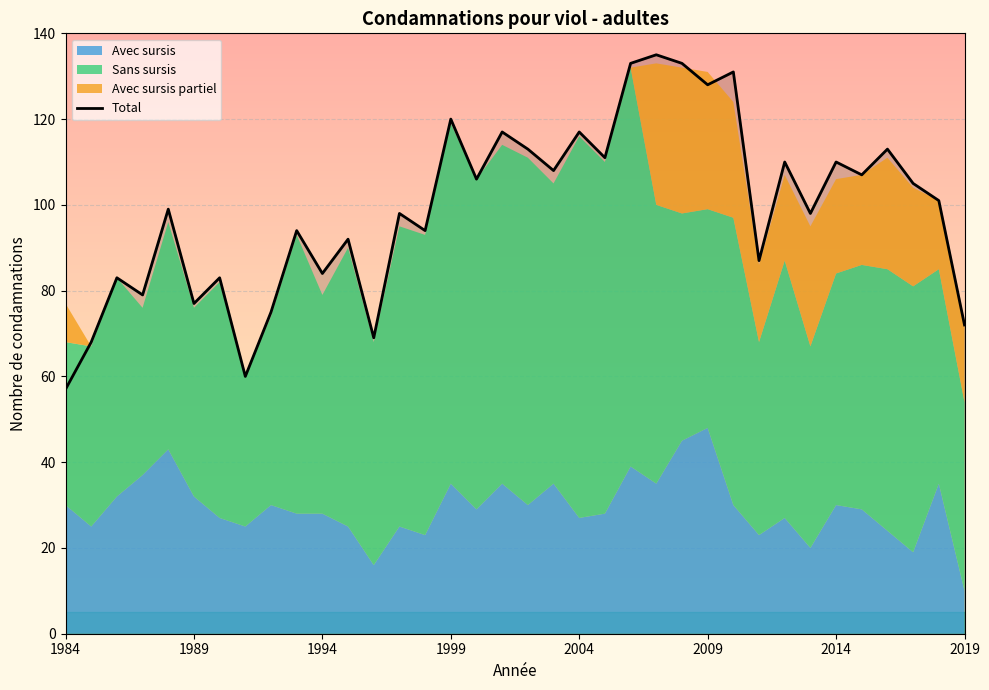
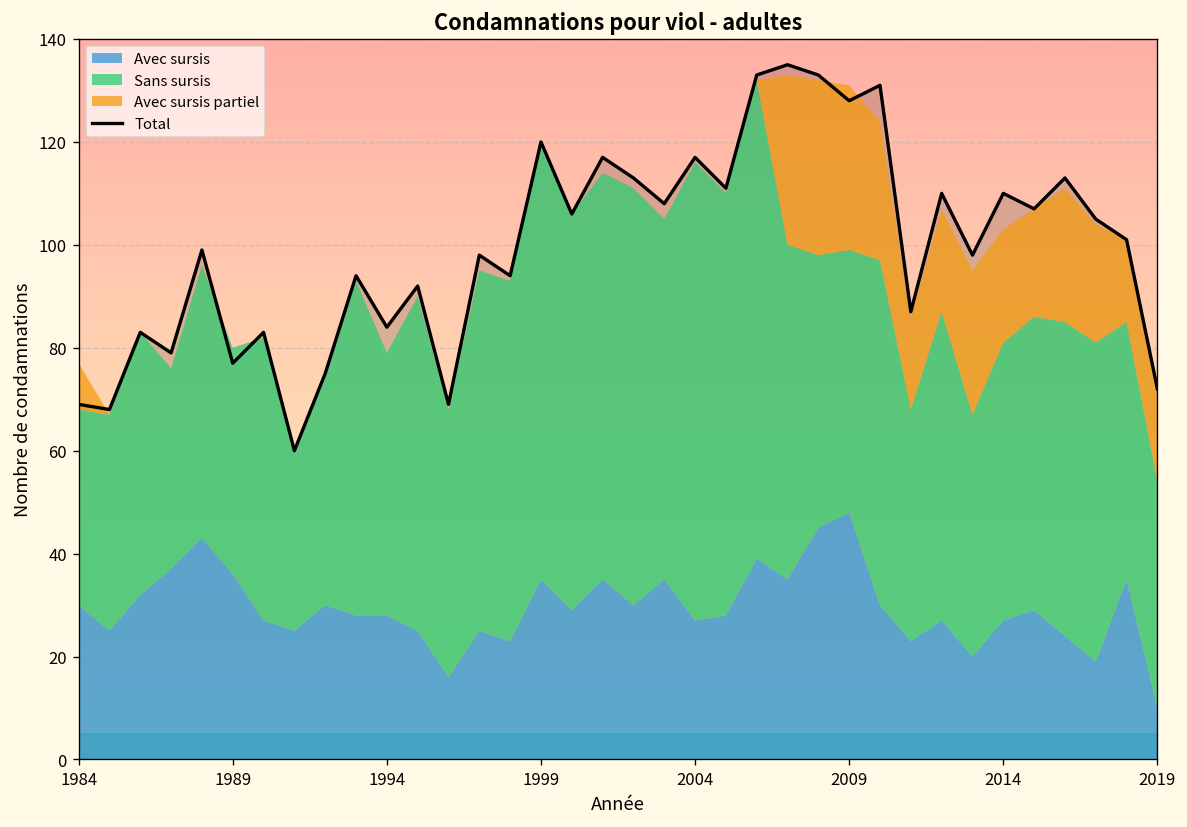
  {
    "Total": {
-     "1984": 57,
+     "1984": 69,
      "1989": 77,
      "1994": 84,
      "1999": 120,
      "2004": 117,
      "2009": 128,
      "2014": 110
    },
    "Avec sursis": {
      "1984": 30,
-     "1989": 32,
+     "1989": 36,
      "1994": 28,
      "1999": 35,
      "2004": 27,
      "2009": 48,
-     "2014": 30,
+     "2014": 27,
      "2019": 10
    },
    "Sans sursis": {
      "1984": 38,
      "2009": 51,
      "2014": 54,
      "2019": 44
    },
    "Avec sursis partiel": {
      "1984": 9,
      "2009": 32,
      "2014": 22
    }
  }
